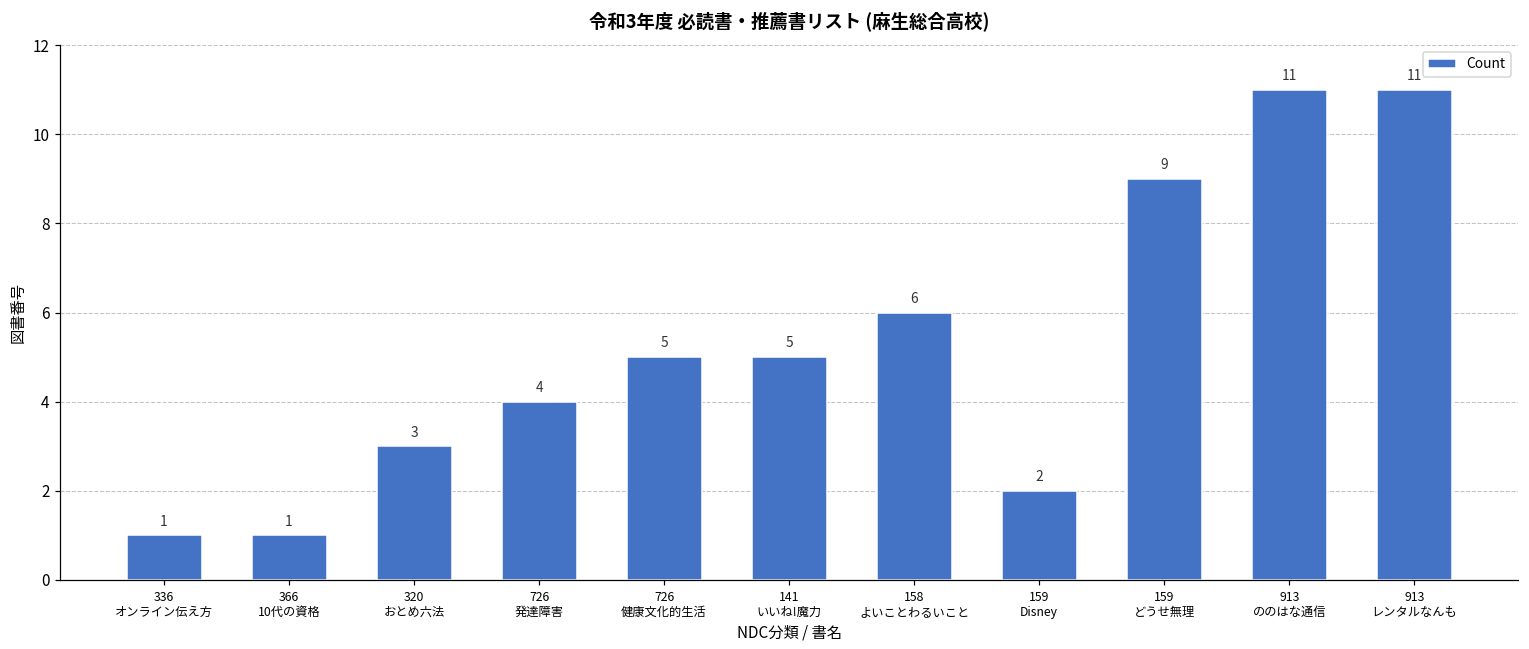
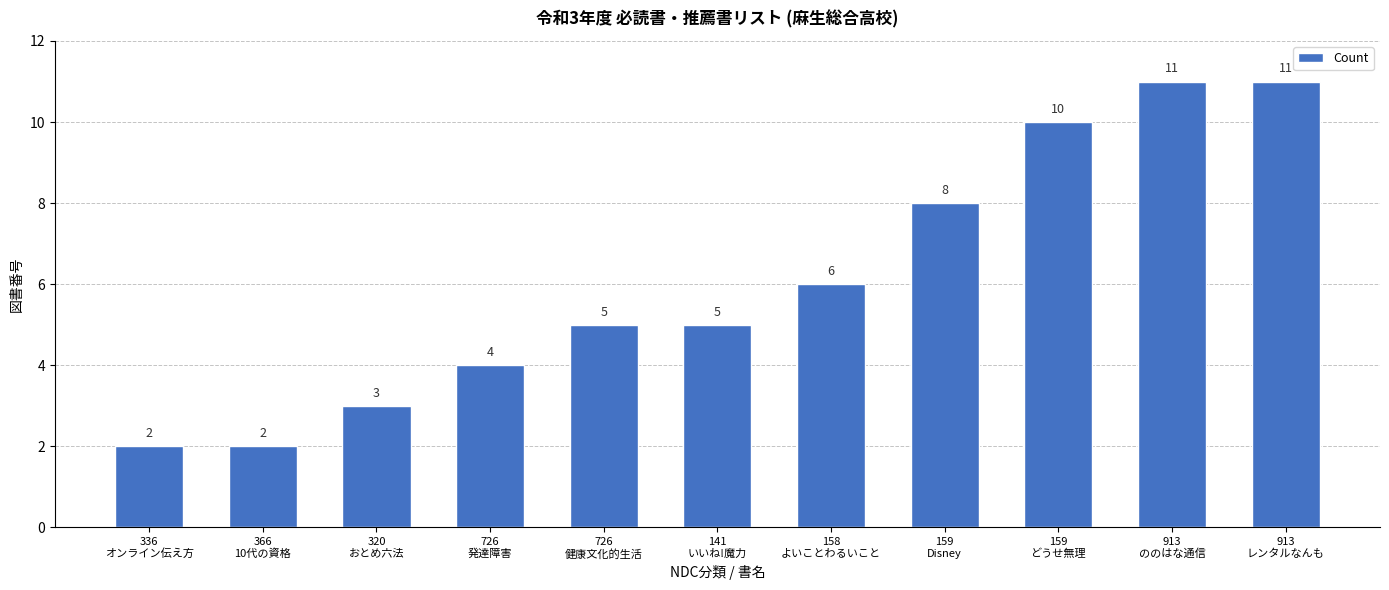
  {
-   "336 オンライン伝え方": 1,
-   "366 10代の資格": 1,
+   "336 オンライン伝え方": 2,
+   "366 10代の資格": 2,
    "320 おとめ六法": 3,
    "726 発達障害": 4,
    "726 健康文化的生活": 5,
    "141 いいね!魔力": 5,
    "158 よいことわるいこと": 6,
-   "159 Disney": 2,
-   "159 どうせ無理": 9,
+   "159 Disney": 8,
+   "159 どうせ無理": 10,
    "913 ののはな通信": 11,
    "913 レンタルなんも": 11
  }
